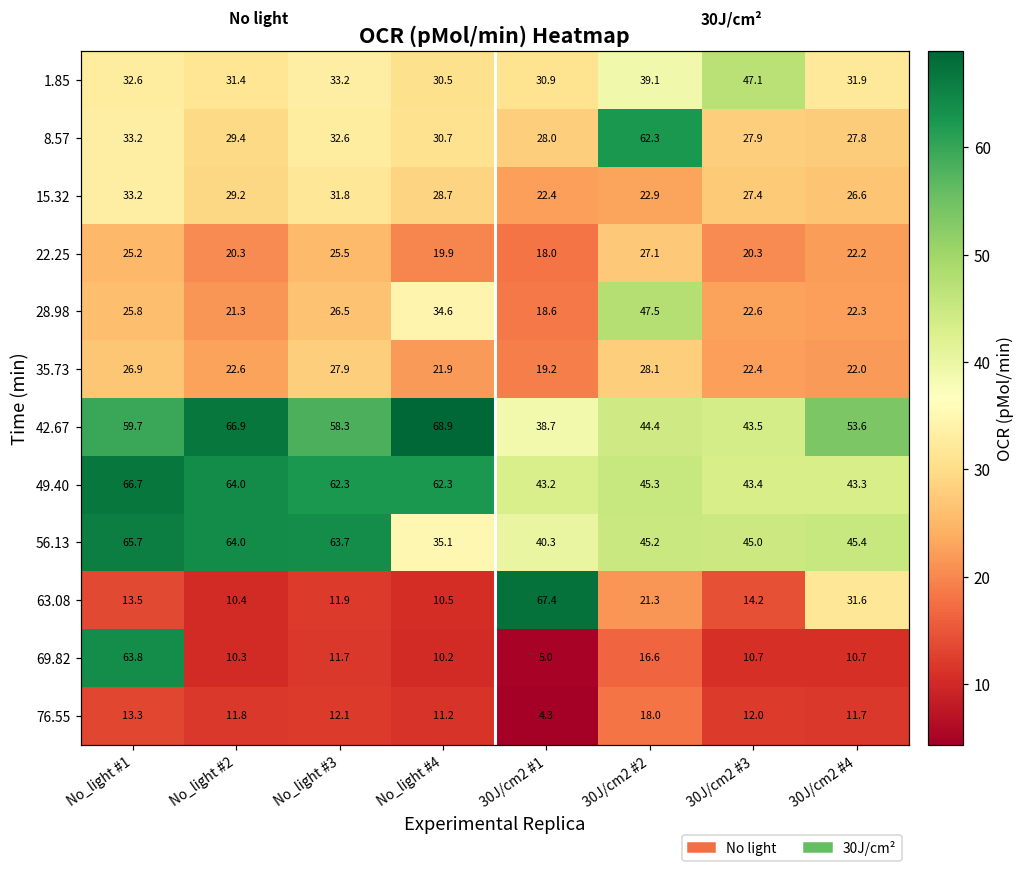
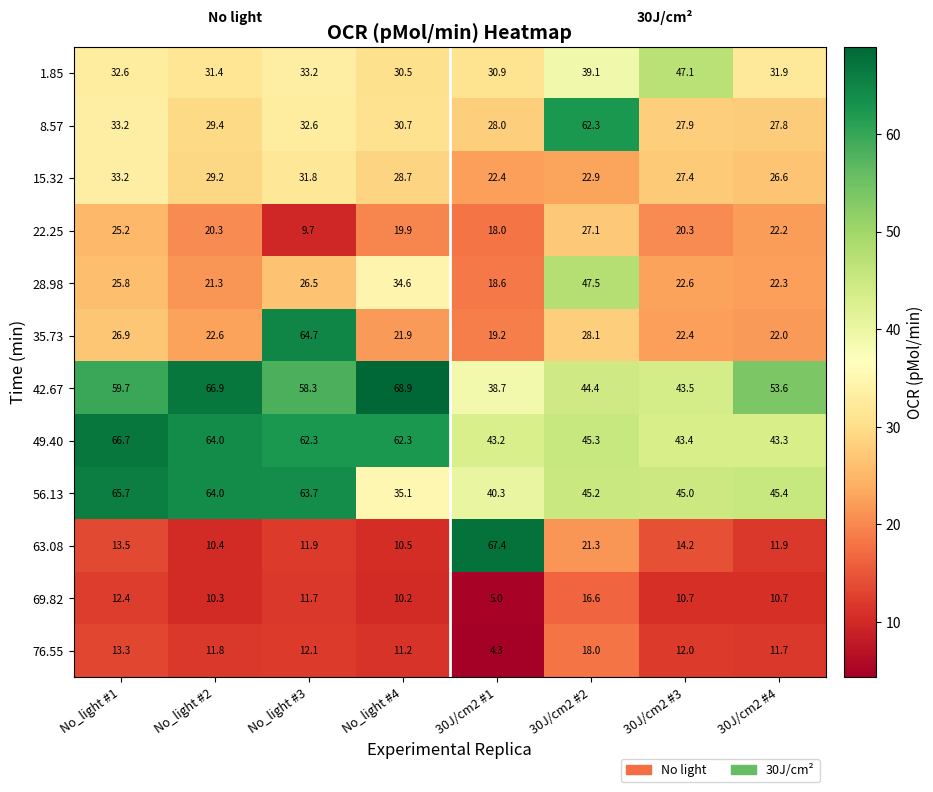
  {
    "1.85": {
      "No_light #1": 32.6,
      "No_light #2": 31.4,
      "No_light #3": 33.2,
      "No_light #4": 30.5,
      "30J/cm2 #1": 30.9,
      "30J/cm2 #2": 39.1,
      "30J/cm2 #3": 47.1,
      "30J/cm2 #4": 31.9
    },
    "8.57": {
      "No_light #1": 33.2,
      "No_light #2": 29.4,
      "No_light #3": 32.6,
      "No_light #4": 30.7,
      "30J/cm2 #1": 28.0,
      "30J/cm2 #2": 62.3,
      "30J/cm2 #3": 27.9,
      "30J/cm2 #4": 27.8
    },
    "15.32": {
      "No_light #1": 33.2,
      "No_light #2": 29.2,
      "No_light #3": 31.8,
      "No_light #4": 28.7,
      "30J/cm2 #1": 22.4,
      "30J/cm2 #2": 22.9,
      "30J/cm2 #3": 27.4,
      "30J/cm2 #4": 26.6
    },
    "22.25": {
      "No_light #1": 25.2,
      "No_light #2": 20.3,
-     "No_light #3": 25.5,
+     "No_light #3": 9.7,
      "No_light #4": 19.9,
      "30J/cm2 #1": 18.0,
      "30J/cm2 #2": 27.1,
      "30J/cm2 #3": 20.3,
      "30J/cm2 #4": 22.2
    },
    "28.98": {
      "No_light #1": 25.8,
      "No_light #2": 21.3,
      "No_light #3": 26.5,
      "No_light #4": 34.6,
      "30J/cm2 #1": 18.6,
      "30J/cm2 #2": 47.5,
      "30J/cm2 #3": 22.6,
      "30J/cm2 #4": 22.3
    },
    "35.73": {
      "No_light #1": 26.9,
      "No_light #2": 22.6,
-     "No_light #3": 27.9,
+     "No_light #3": 64.7,
      "No_light #4": 21.9,
      "30J/cm2 #1": 19.2,
      "30J/cm2 #2": 28.1,
      "30J/cm2 #3": 22.4,
      "30J/cm2 #4": 22.0
    },
    "42.67": {
      "No_light #1": 59.7,
      "No_light #2": 66.9,
      "No_light #3": 58.3,
      "No_light #4": 68.9,
      "30J/cm2 #1": 38.7,
      "30J/cm2 #2": 44.4,
      "30J/cm2 #3": 43.5,
      "30J/cm2 #4": 53.6
    },
    "49.40": {
      "No_light #1": 66.7,
      "No_light #2": 64.0,
      "No_light #3": 62.3,
      "No_light #4": 62.3,
      "30J/cm2 #1": 43.2,
      "30J/cm2 #2": 45.3,
      "30J/cm2 #3": 43.4,
      "30J/cm2 #4": 43.3
    },
    "56.13": {
      "No_light #1": 65.7,
      "No_light #2": 64.0,
      "No_light #3": 63.7,
      "No_light #4": 35.1,
      "30J/cm2 #1": 40.3,
      "30J/cm2 #2": 45.2,
      "30J/cm2 #3": 45.0,
      "30J/cm2 #4": 45.4
    },
    "63.08": {
      "No_light #1": 13.5,
      "No_light #2": 10.4,
      "No_light #3": 11.9,
      "No_light #4": 10.5,
      "30J/cm2 #1": 67.4,
      "30J/cm2 #2": 21.3,
      "30J/cm2 #3": 14.2,
-     "30J/cm2 #4": 31.6
+     "30J/cm2 #4": 11.9
    },
    "69.82": {
-     "No_light #1": 63.8,
+     "No_light #1": 12.4,
      "No_light #2": 10.3,
      "No_light #3": 11.7,
      "No_light #4": 10.2,
      "30J/cm2 #1": 5.0,
      "30J/cm2 #2": 16.6,
      "30J/cm2 #3": 10.7,
      "30J/cm2 #4": 10.7
    },
    "76.55": {
      "No_light #1": 13.3,
      "No_light #2": 11.8,
      "No_light #3": 12.1,
      "No_light #4": 11.2,
      "30J/cm2 #1": 4.3,
      "30J/cm2 #2": 18.0,
      "30J/cm2 #3": 12.0,
      "30J/cm2 #4": 11.7
    }
  }
